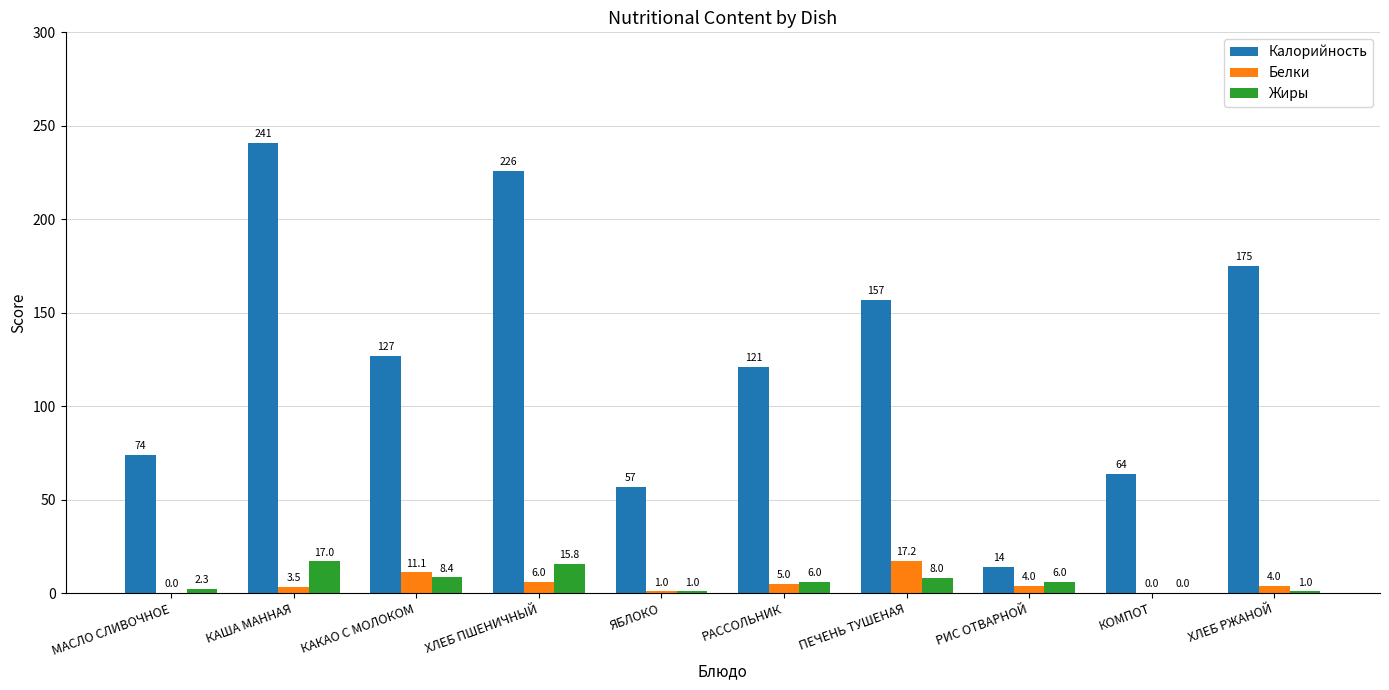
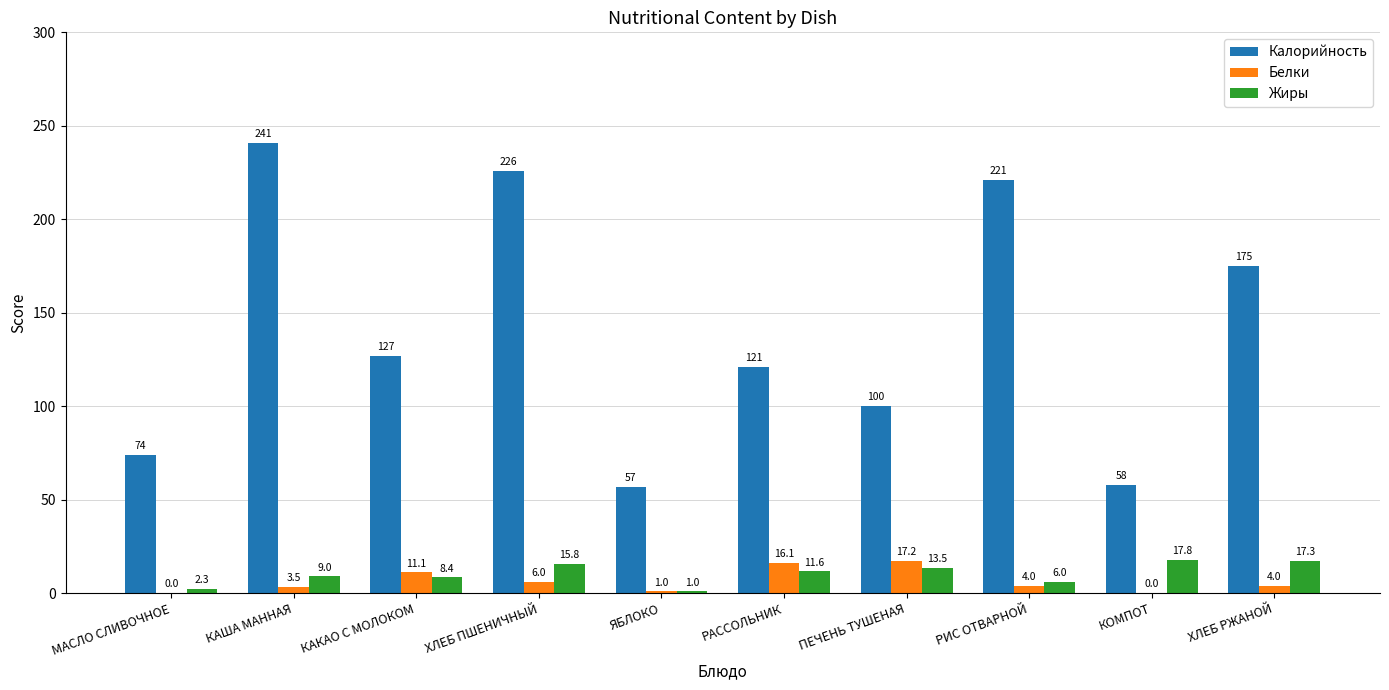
  {
    "Калорийность": {
      "МАСЛО СЛИВОЧНОЕ": 74,
      "КАША МАННАЯ": 241,
      "КАКАО С МОЛОКОМ": 127,
      "ХЛЕБ ПШЕНИЧНЫЙ": 226,
      "ЯБЛОКО": 57,
      "РАССОЛЬНИК": 121,
-     "ПЕЧЕНЬ ТУШЕНАЯ": 157,
-     "РИС ОТВАРНОЙ": 14,
-     "КОМПОТ": 64,
+     "ПЕЧЕНЬ ТУШЕНАЯ": 100,
+     "РИС ОТВАРНОЙ": 221,
+     "КОМПОТ": 58,
      "ХЛЕБ РЖАНОЙ": 175
    },
    "Белки": {
      "МАСЛО СЛИВОЧНОЕ": 0.0,
      "КАША МАННАЯ": 3.5,
      "КАКАО С МОЛОКОМ": 11.1,
      "ХЛЕБ ПШЕНИЧНЫЙ": 6.0,
      "ЯБЛОКО": 1.0,
-     "РАССОЛЬНИК": 5.0,
+     "РАССОЛЬНИК": 16.1,
      "ПЕЧЕНЬ ТУШЕНАЯ": 17.2,
      "РИС ОТВАРНОЙ": 4.0,
      "КОМПОТ": 0.0,
      "ХЛЕБ РЖАНОЙ": 4.0
    },
    "Жиры": {
      "МАСЛО СЛИВОЧНОЕ": 2.3,
-     "КАША МАННАЯ": 17.0,
+     "КАША МАННАЯ": 9.0,
      "КАКАО С МОЛОКОМ": 8.4,
      "ХЛЕБ ПШЕНИЧНЫЙ": 15.8,
      "ЯБЛОКО": 1.0,
-     "РАССОЛЬНИК": 6.0,
-     "ПЕЧЕНЬ ТУШЕНАЯ": 8.0,
+     "РАССОЛЬНИК": 11.6,
+     "ПЕЧЕНЬ ТУШЕНАЯ": 13.5,
      "РИС ОТВАРНОЙ": 6.0,
-     "КОМПОТ": 0.0,
-     "ХЛЕБ РЖАНОЙ": 1.0
+     "КОМПОТ": 17.8,
+     "ХЛЕБ РЖАНОЙ": 17.3
    }
  }
